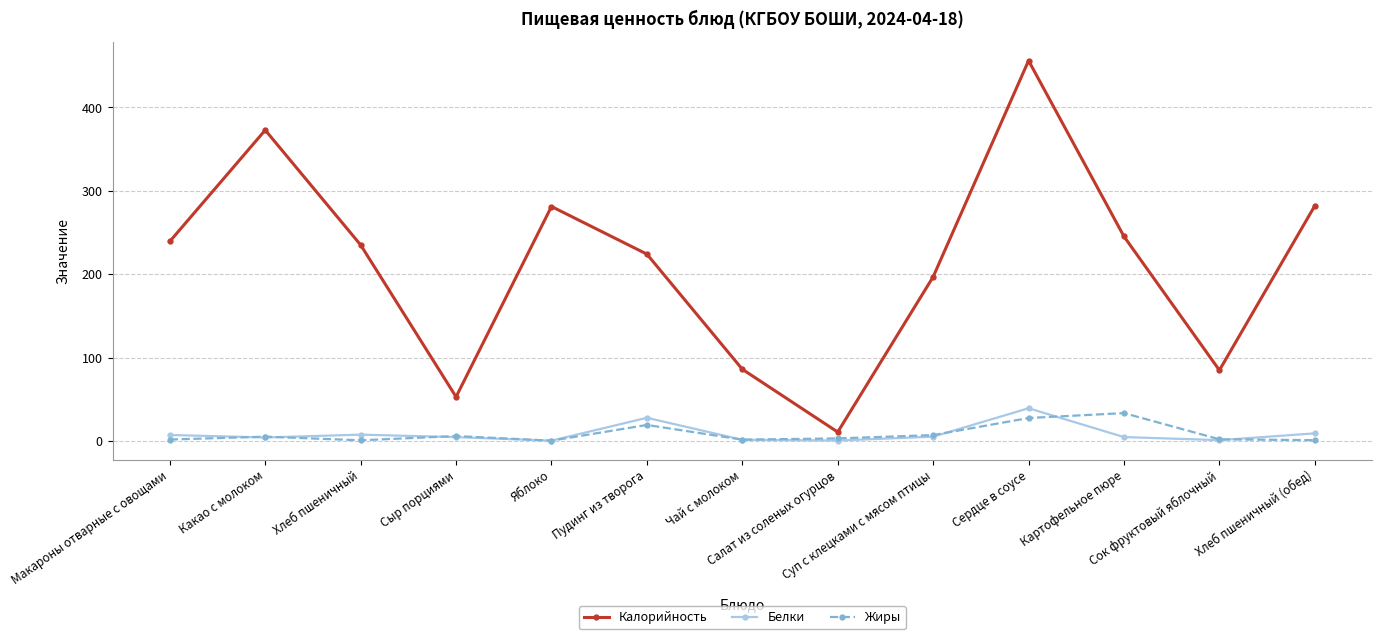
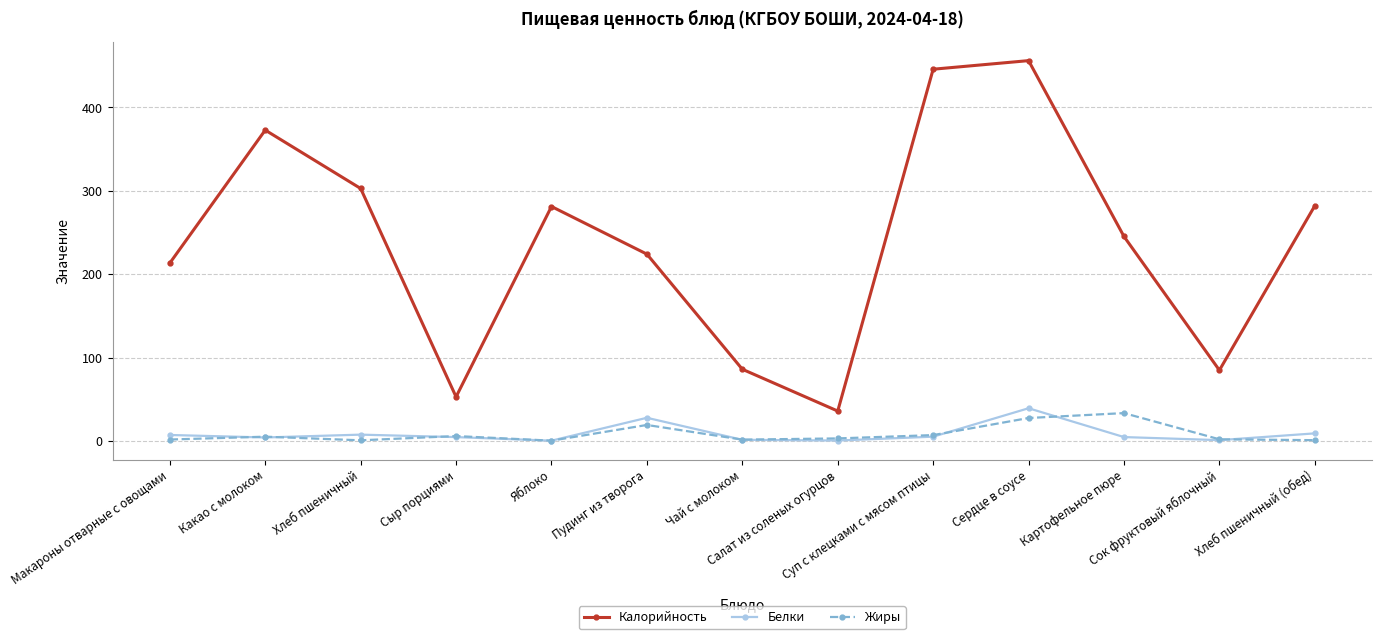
  {
    "Калорийность": {
-     "Макароны отварные с овощами": 240,
+     "Макароны отварные с овощами": 210,
      "Какао с молоком": 370,
-     "Хлеб пшеничный": 240,
+     "Хлеб пшеничный": 300,
      "Сыр порциями": 50,
      "Яблоко": 280,
      "Пудинг из творога": 220,
      "Чай с молоком": 90,
-     "Салат из соленых огурцов": 10,
-     "Суп с клецками с мясом птицы": 200,
+     "Салат из соленых огурцов": 40,
+     "Суп с клецками с мясом птицы": 450,
      "Сердце в соусе": 460,
      "Картофельное пюре": 250,
      "Сок фруктовый яблочный": 80,
      "Хлеб пшеничный (обед)": 280
    }
  }
